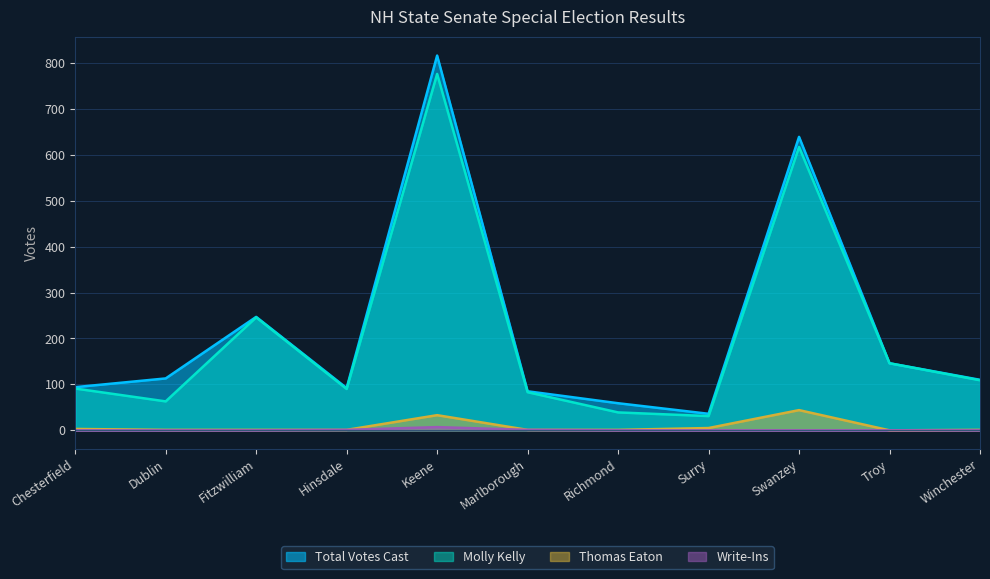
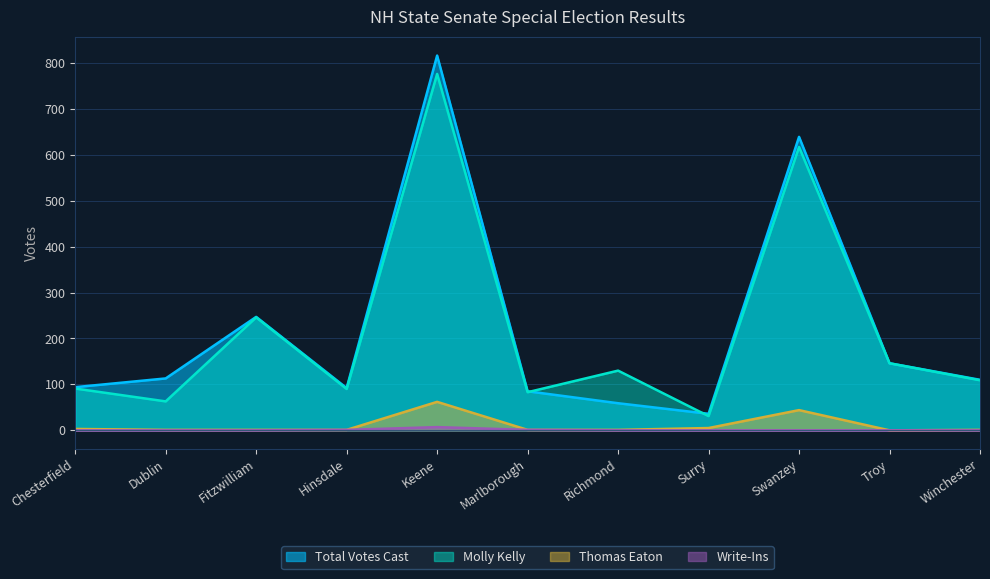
  {
    "Total Votes Cast": {
      "Dublin": 110,
      "Keene": 820,
      "Richmond": 60,
      "Swanzey": 640
    },
    "Molly Kelly": {
      "Dublin": 60,
      "Keene": 780,
-     "Richmond": 40,
+     "Richmond": 130,
      "Swanzey": 620
    },
    "Thomas Eaton": {
-     "Keene": 30,
+     "Keene": 60,
      "Swanzey": 40
    },
    "Write-Ins": {
      "Keene": 10,
      "Swanzey": 0
    }
  }
